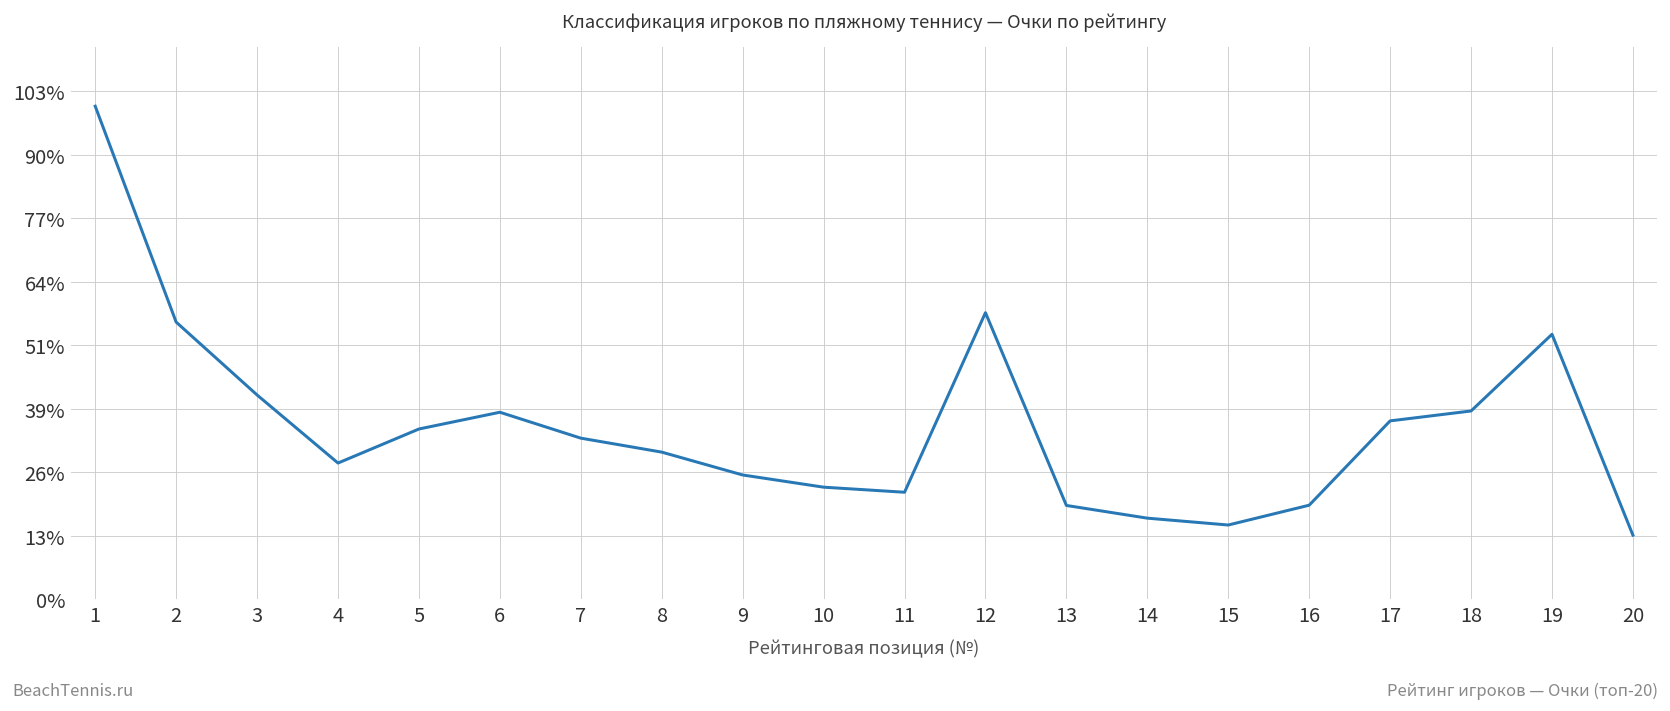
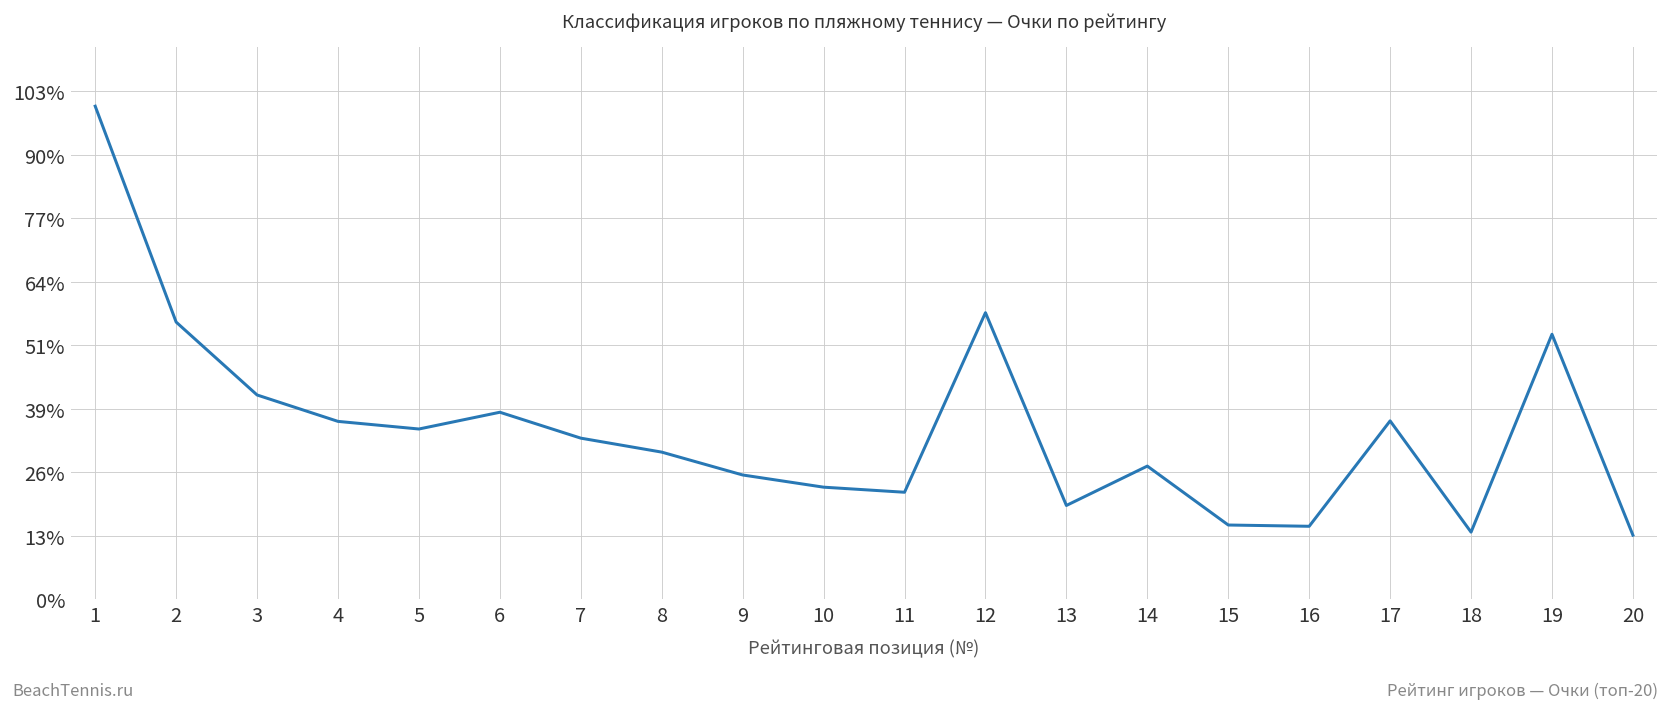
  {
    "1": "100%",
    "2": "56%",
    "3": "41%",
-   "4": "28%",
+   "4": "36%",
    "5": "35%",
    "6": "38%",
    "7": "33%",
    "8": "30%",
    "9": "25%",
    "10": "23%",
    "11": "22%",
    "12": "58%",
    "13": "19%",
-   "14": "16%",
+   "14": "27%",
    "15": "15%",
-   "16": "19%",
+   "16": "15%",
    "17": "36%",
-   "18": "38%",
+   "18": "14%",
    "19": "54%",
    "20": "13%"
  }
